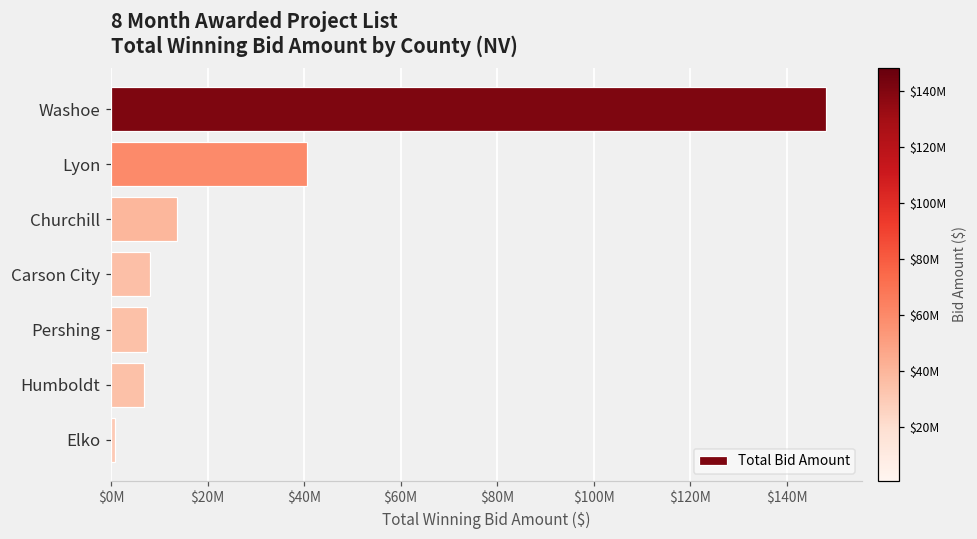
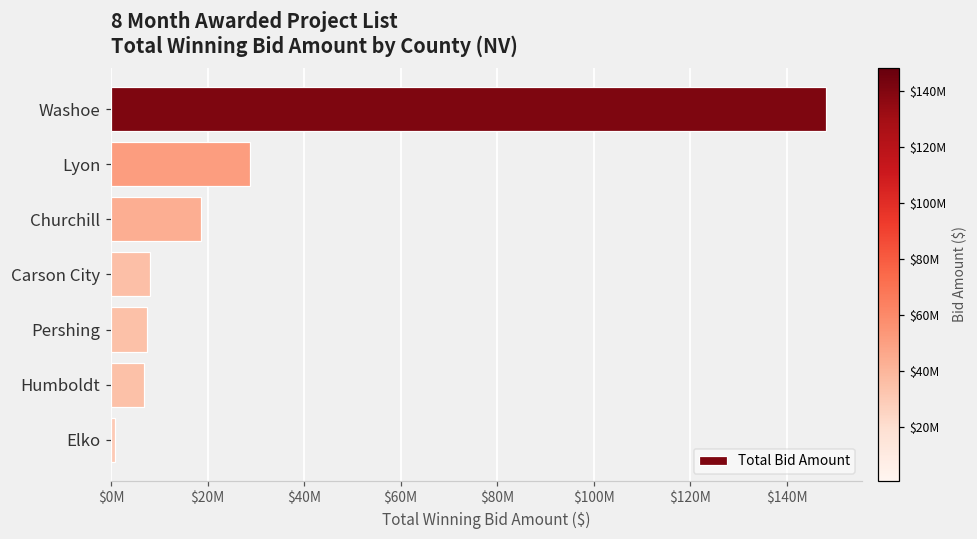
  {
    "Washoe": "$148000000",
-   "Lyon": "$41000000",
-   "Churchill": "$14000000",
+   "Lyon": "$29000000",
+   "Churchill": "$19000000",
    "Carson City": "$8000000",
    "Pershing": "$7000000",
    "Humboldt": "$7000000",
    "Elko": "$1000000"
  }
